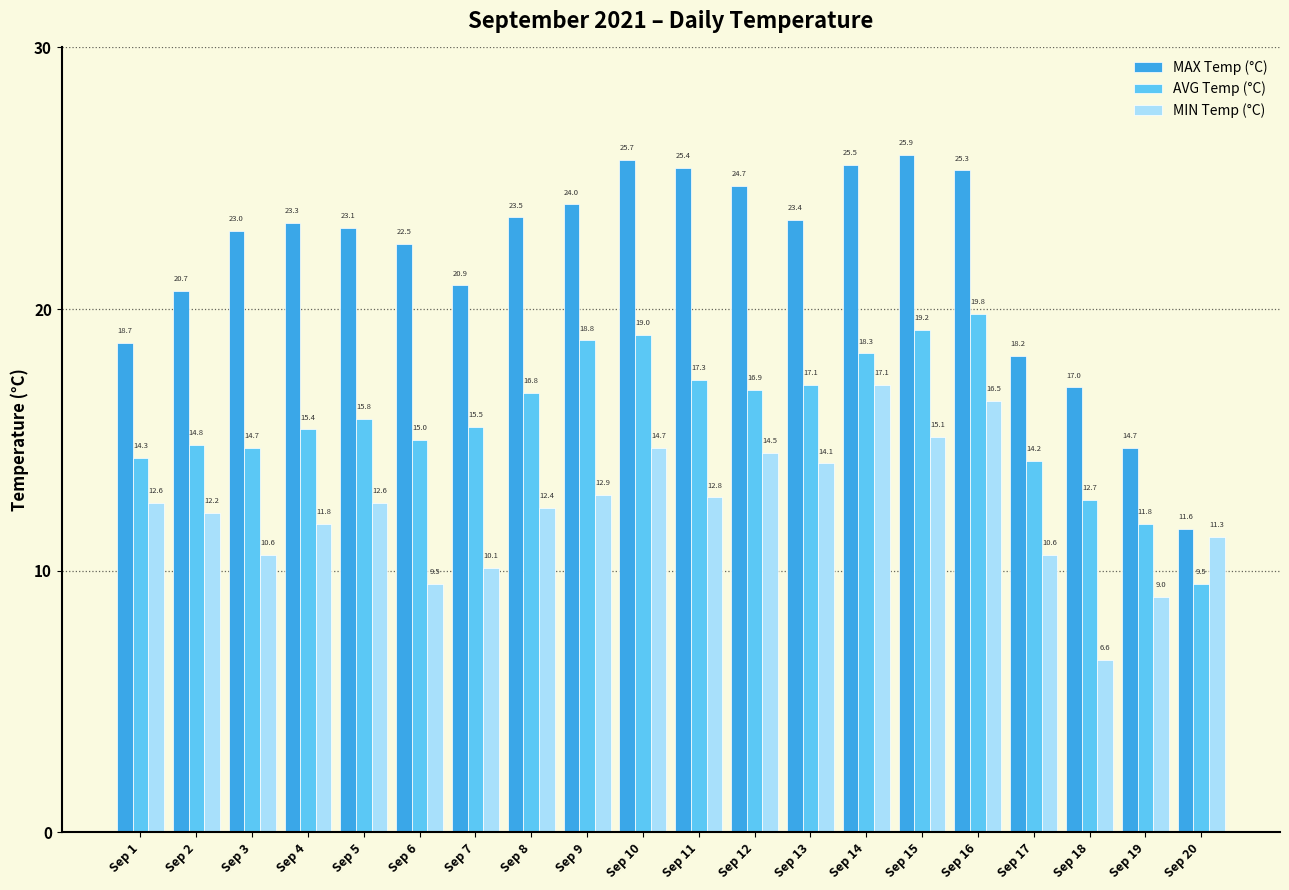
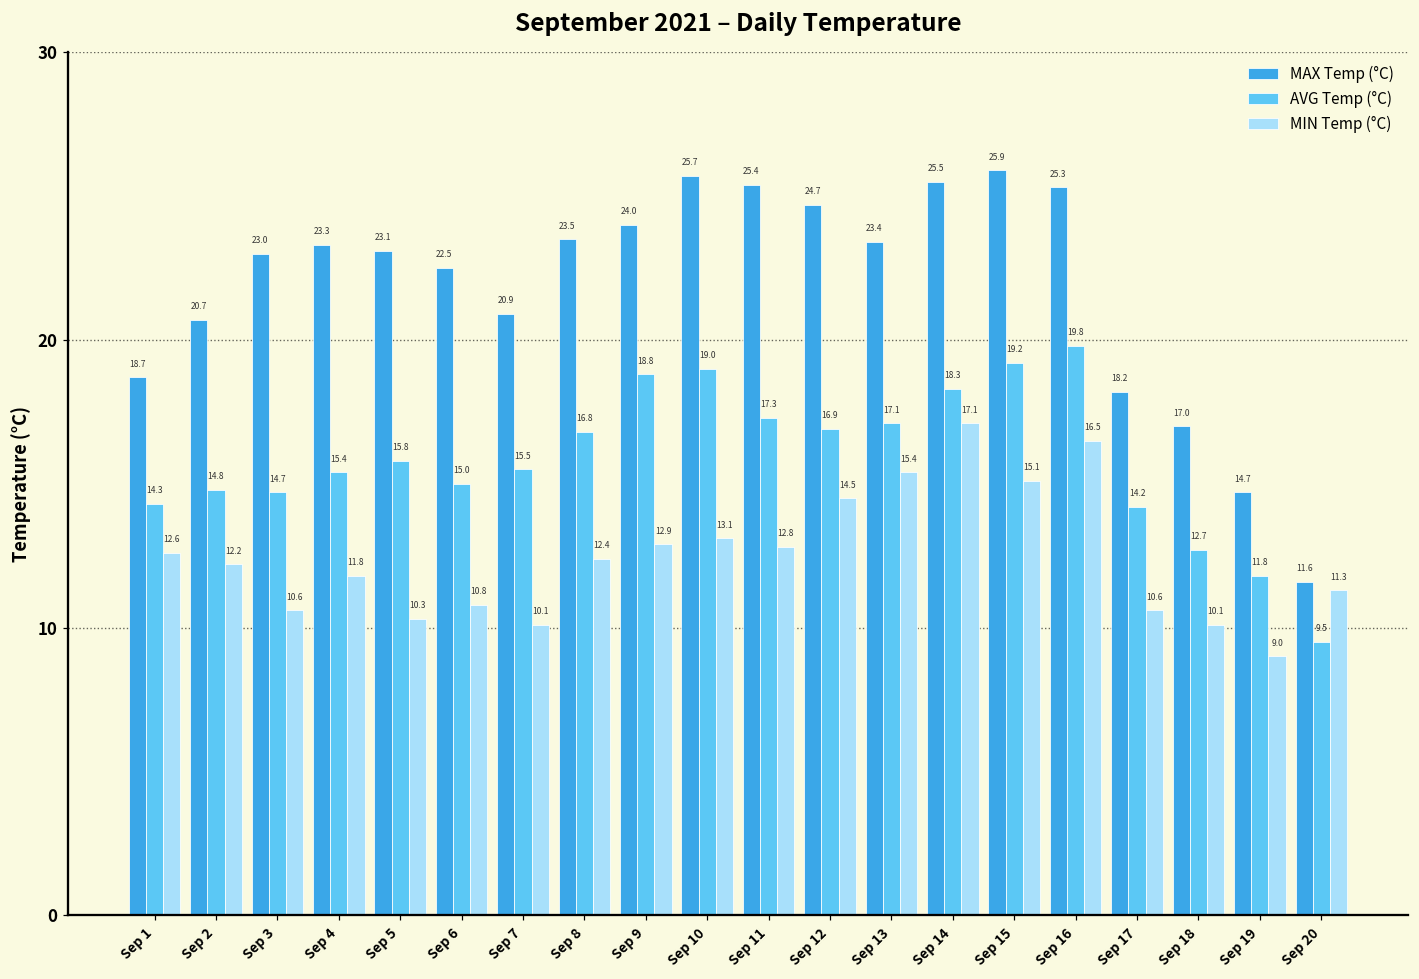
  {
    "MIN Temp (°C)": {
      "Sep 1": 12.6,
      "Sep 2": 12.2,
      "Sep 3": 10.6,
      "Sep 4": 11.8,
-     "Sep 5": 12.6,
-     "Sep 6": 9.5,
+     "Sep 5": 10.3,
+     "Sep 6": 10.8,
      "Sep 7": 10.1,
      "Sep 8": 12.4,
      "Sep 9": 12.9,
-     "Sep 10": 14.7,
+     "Sep 10": 13.1,
      "Sep 11": 12.8,
      "Sep 12": 14.5,
-     "Sep 13": 14.1,
+     "Sep 13": 15.4,
      "Sep 14": 17.1,
      "Sep 15": 15.1,
      "Sep 16": 16.5,
      "Sep 17": 10.6,
-     "Sep 18": 6.6,
+     "Sep 18": 10.1,
      "Sep 19": 9.0,
      "Sep 20": 11.3
    }
  }
